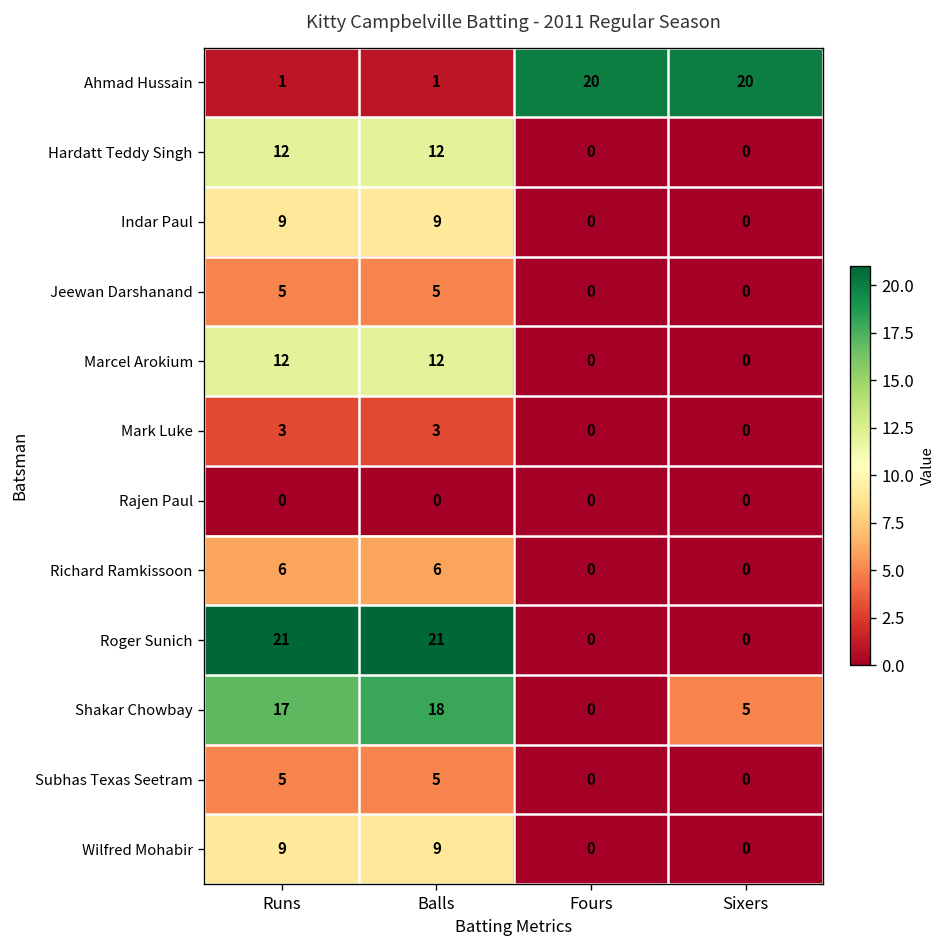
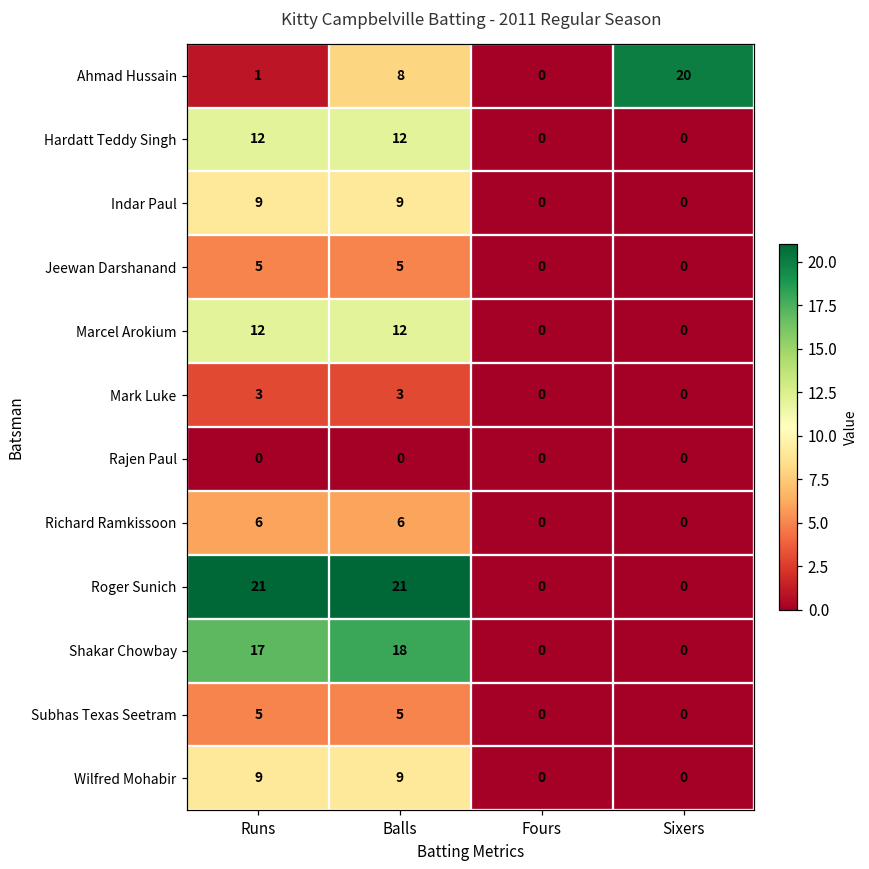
  {
    "Ahmad Hussain": {
      "Runs": 1,
-     "Balls": 1,
-     "Fours": 20,
+     "Balls": 8,
+     "Fours": 0,
      "Sixers": 20
    },
    "Hardatt Teddy Singh": {
      "Runs": 12,
      "Balls": 12,
      "Fours": 0,
      "Sixers": 0
    },
    "Indar Paul": {
      "Runs": 9,
      "Balls": 9,
      "Fours": 0,
      "Sixers": 0
    },
    "Jeewan Darshanand": {
      "Runs": 5,
      "Balls": 5,
      "Fours": 0,
      "Sixers": 0
    },
    "Marcel Arokium": {
      "Runs": 12,
      "Balls": 12,
      "Fours": 0,
      "Sixers": 0
    },
    "Mark Luke": {
      "Runs": 3,
      "Balls": 3,
      "Fours": 0,
      "Sixers": 0
    },
    "Rajen Paul": {
      "Runs": 0,
      "Balls": 0,
      "Fours": 0,
      "Sixers": 0
    },
    "Richard Ramkissoon": {
      "Runs": 6,
      "Balls": 6,
      "Fours": 0,
      "Sixers": 0
    },
    "Roger Sunich": {
      "Runs": 21,
      "Balls": 21,
      "Fours": 0,
      "Sixers": 0
    },
    "Shakar Chowbay": {
      "Runs": 17,
      "Balls": 18,
      "Fours": 0,
-     "Sixers": 5
+     "Sixers": 0
    },
    "Subhas Texas Seetram": {
      "Runs": 5,
      "Balls": 5,
      "Fours": 0,
      "Sixers": 0
    },
    "Wilfred Mohabir": {
      "Runs": 9,
      "Balls": 9,
      "Fours": 0,
      "Sixers": 0
    }
  }
